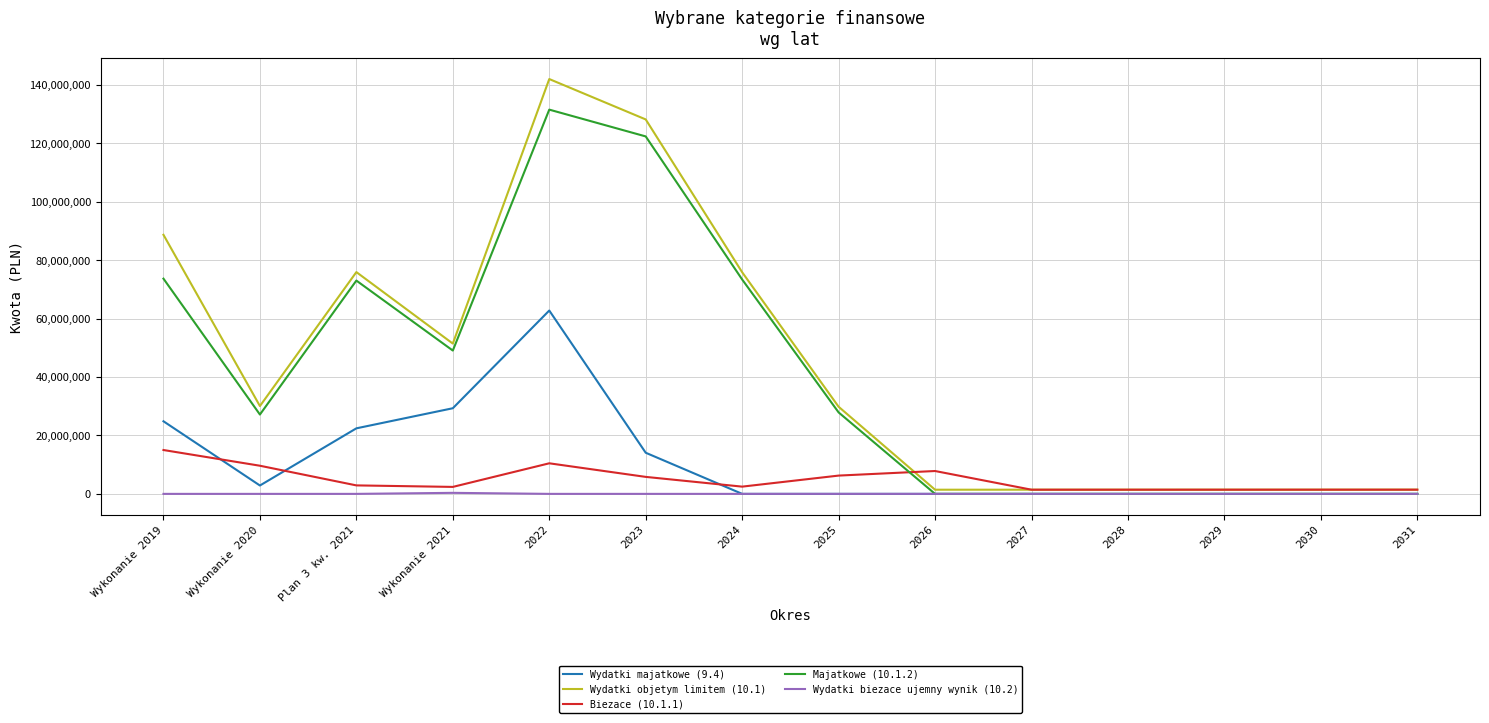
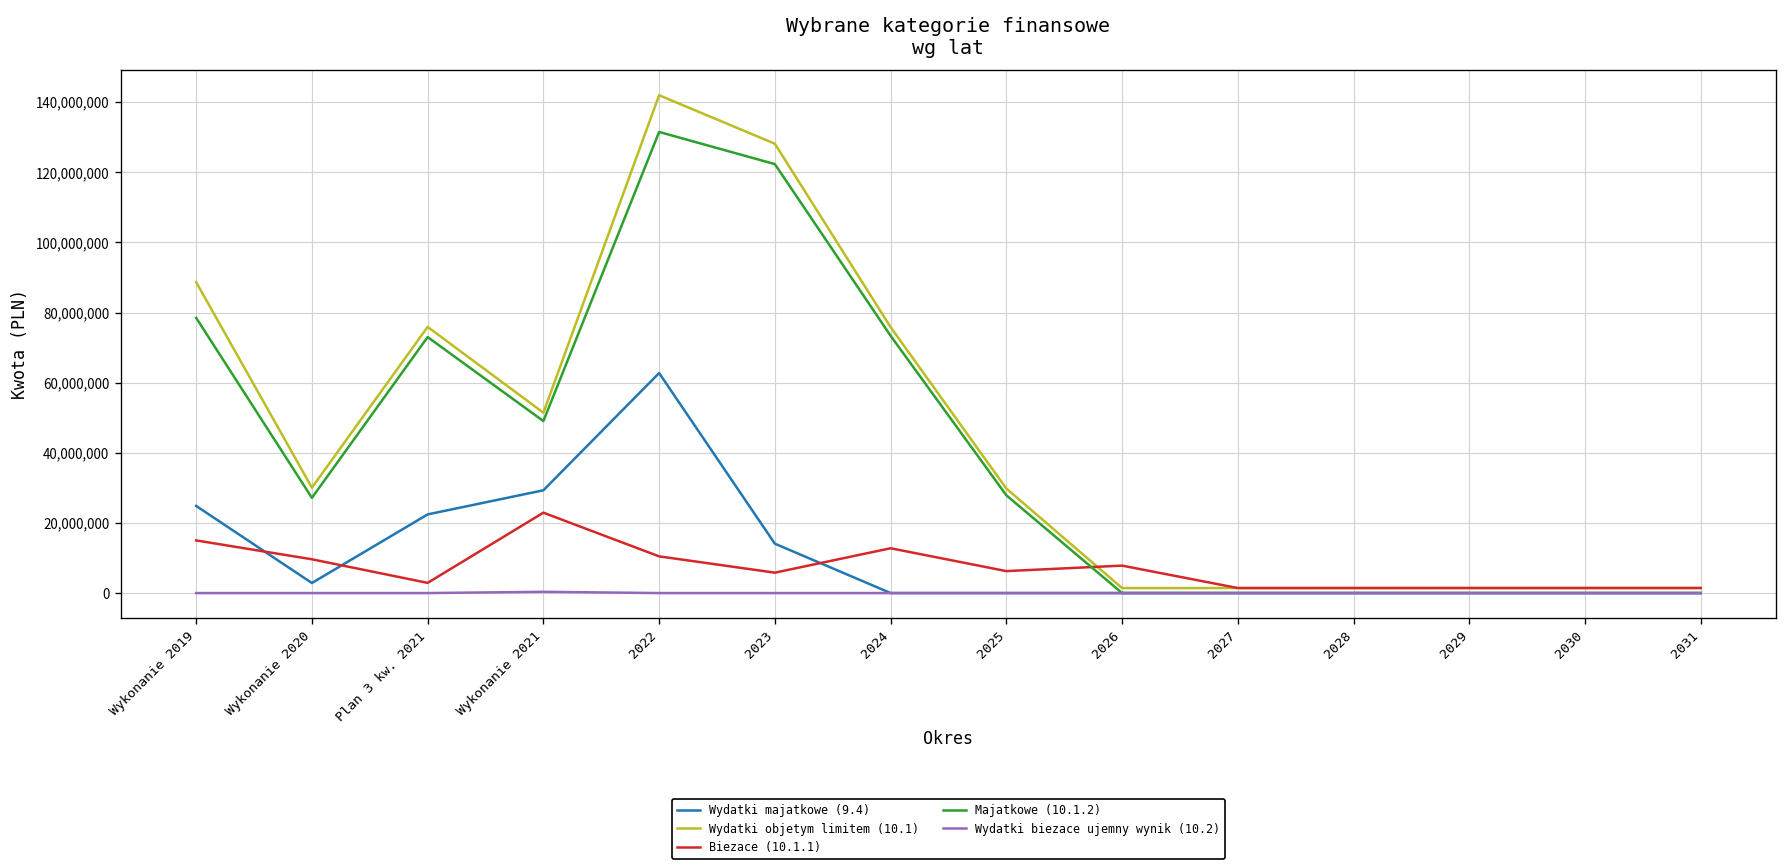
  {
    "Wydatki majatkowe (9.4)": {
      "Wykonanie 2019": "25,000,000",
      "Wykonanie 2020": "3,000,000",
      "Plan 3 kw. 2021": "22,000,000",
      "Wykonanie 2021": "29,000,000",
      "2022": "63,000,000",
      "2023": "14,000,000"
    },
    "Wydatki objetym limitem (10.1)": {
      "Wykonanie 2019": "89,000,000",
      "Wykonanie 2020": "30,000,000",
      "Plan 3 kw. 2021": "76,000,000",
      "Wykonanie 2021": "51,000,000",
      "2022": "142,000,000",
      "2023": "128,000,000",
      "2024": "76,000,000",
      "2025": "30,000,000",
      "2026": "1,000,000"
    },
    "Biezace (10.1.1)": {
      "Wykonanie 2019": "15,000,000",
      "Wykonanie 2020": "10,000,000",
      "Plan 3 kw. 2021": "3,000,000",
-     "Wykonanie 2021": "2,000,000",
+     "Wykonanie 2021": "23,000,000",
      "2022": "10,000,000",
      "2023": "6,000,000",
-     "2024": "2,000,000",
+     "2024": "13,000,000",
      "2025": "6,000,000",
      "2026": "8,000,000"
    },
    "Majatkowe (10.1.2)": {
-     "Wykonanie 2019": "74,000,000",
+     "Wykonanie 2019": "78,000,000",
      "Wykonanie 2020": "27,000,000",
      "Plan 3 kw. 2021": "73,000,000",
      "Wykonanie 2021": "49,000,000",
      "2022": "132,000,000",
      "2023": "122,000,000",
      "2024": "73,000,000",
      "2025": "28,000,000"
    },
    "Wydatki biezace ujemny wynik (10.2)": {
      "Wykonanie 2019": "0",
      "Wykonanie 2020": "0",
      "Plan 3 kw. 2021": "0",
      "Wykonanie 2021": "0",
      "2022": "0",
      "2023": "0"
    }
  }
